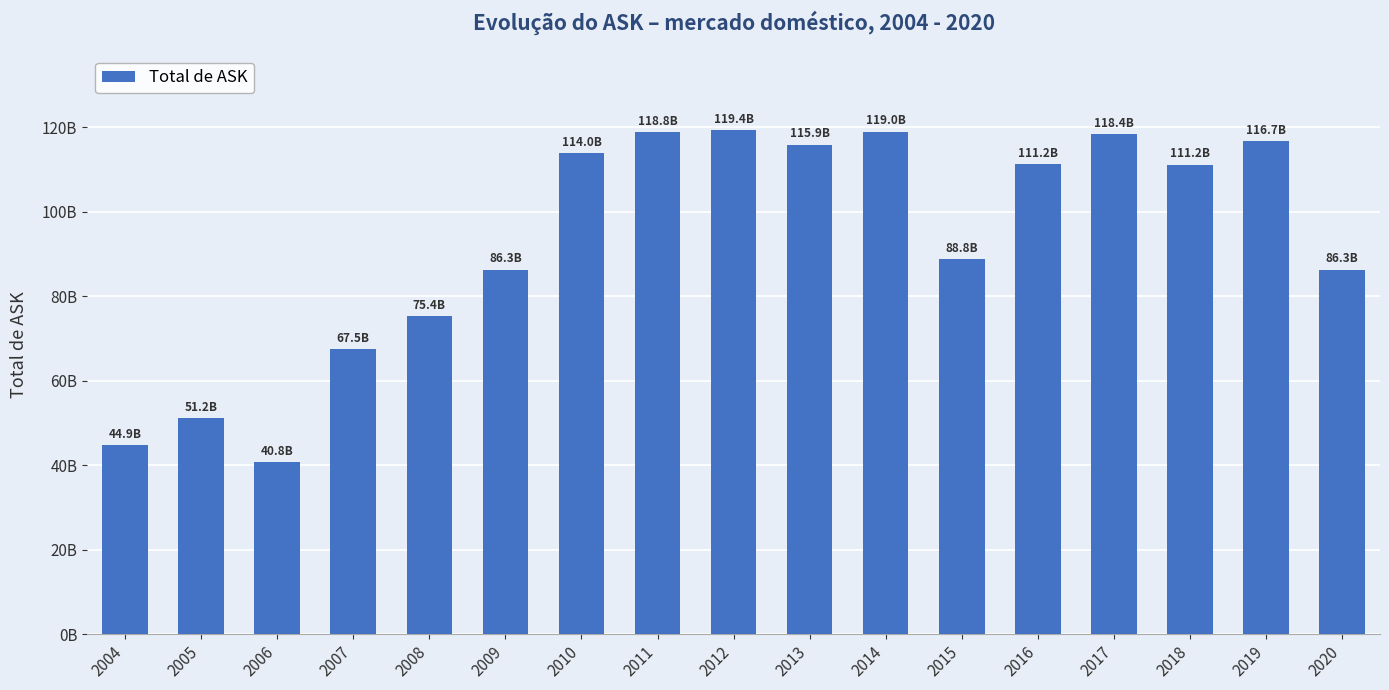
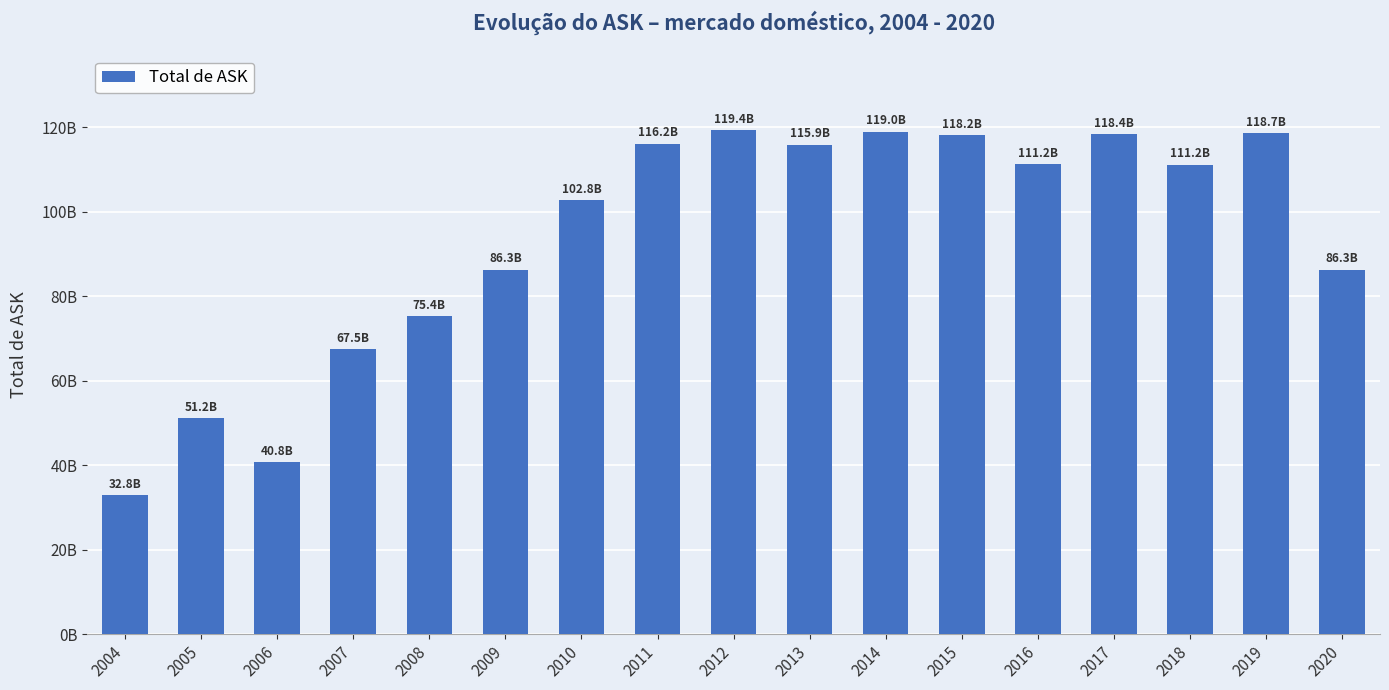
  {
-   "2004": "44.9B",
+   "2004": "32.8B",
    "2005": "51.2B",
    "2006": "40.8B",
    "2007": "67.5B",
    "2008": "75.4B",
    "2009": "86.3B",
-   "2010": "114.0B",
-   "2011": "118.8B",
+   "2010": "102.8B",
+   "2011": "116.2B",
    "2012": "119.4B",
    "2013": "115.9B",
    "2014": "119.0B",
-   "2015": "88.8B",
+   "2015": "118.2B",
    "2016": "111.2B",
    "2017": "118.4B",
    "2018": "111.2B",
-   "2019": "116.7B",
+   "2019": "118.7B",
    "2020": "86.3B"
  }
